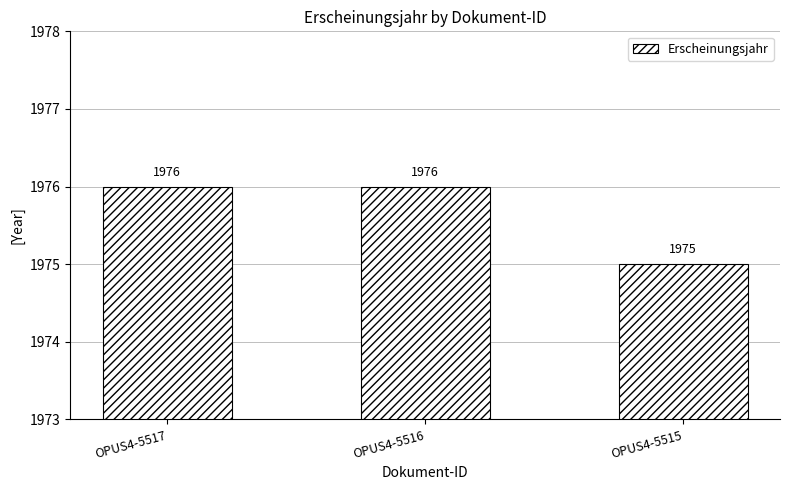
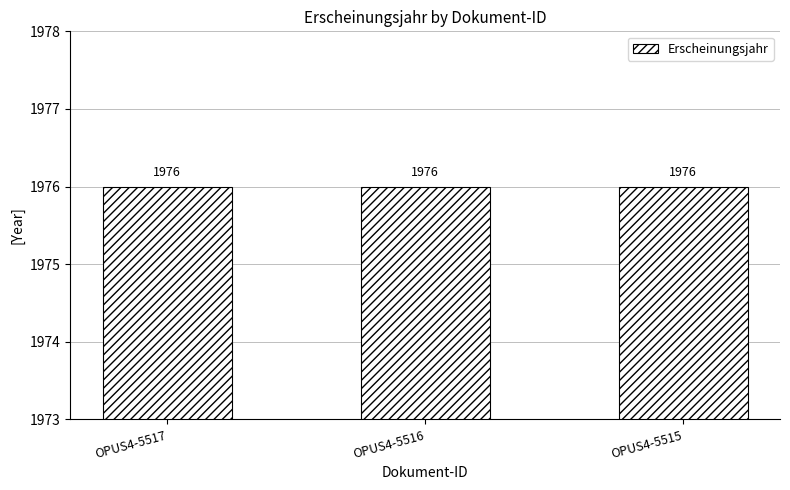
  {
    "OPUS4-5517": 1976,
    "OPUS4-5516": 1976,
-   "OPUS4-5515": 1975
+   "OPUS4-5515": 1976
  }
